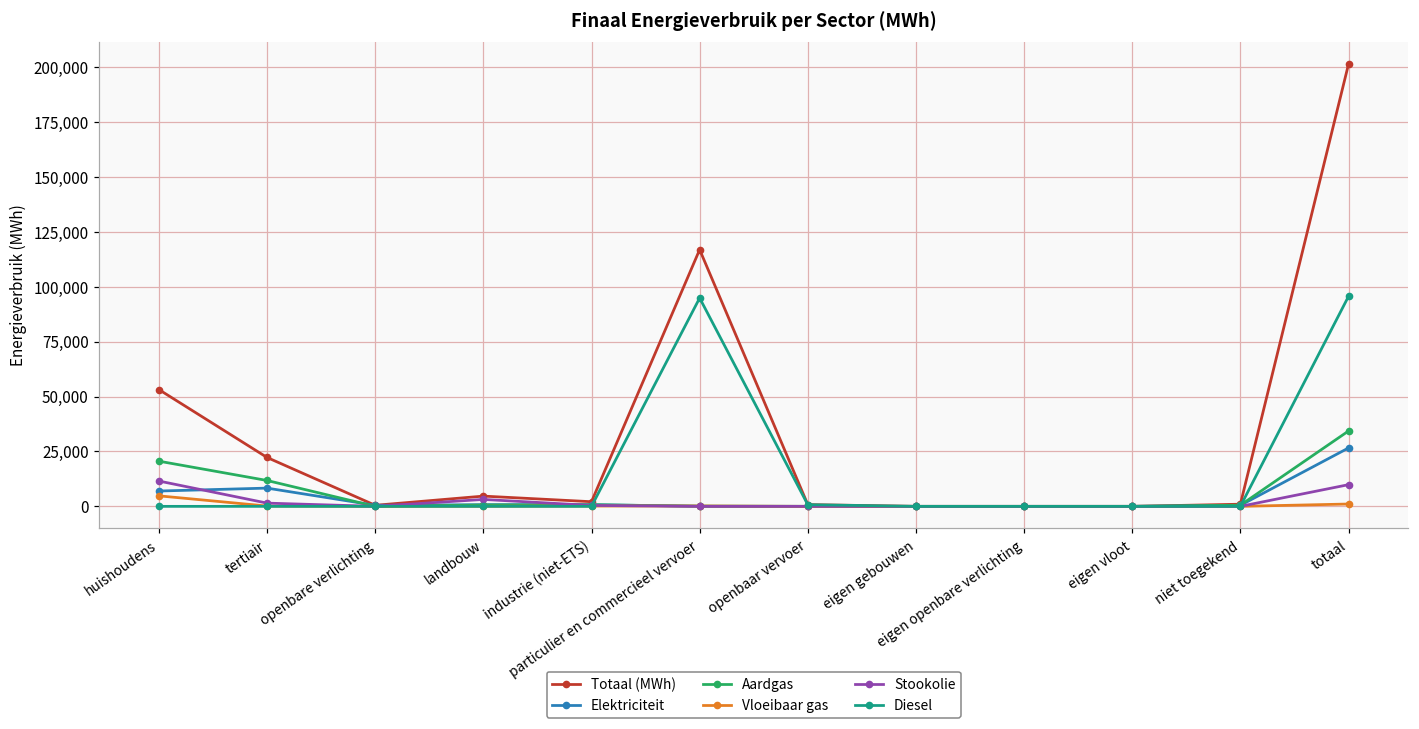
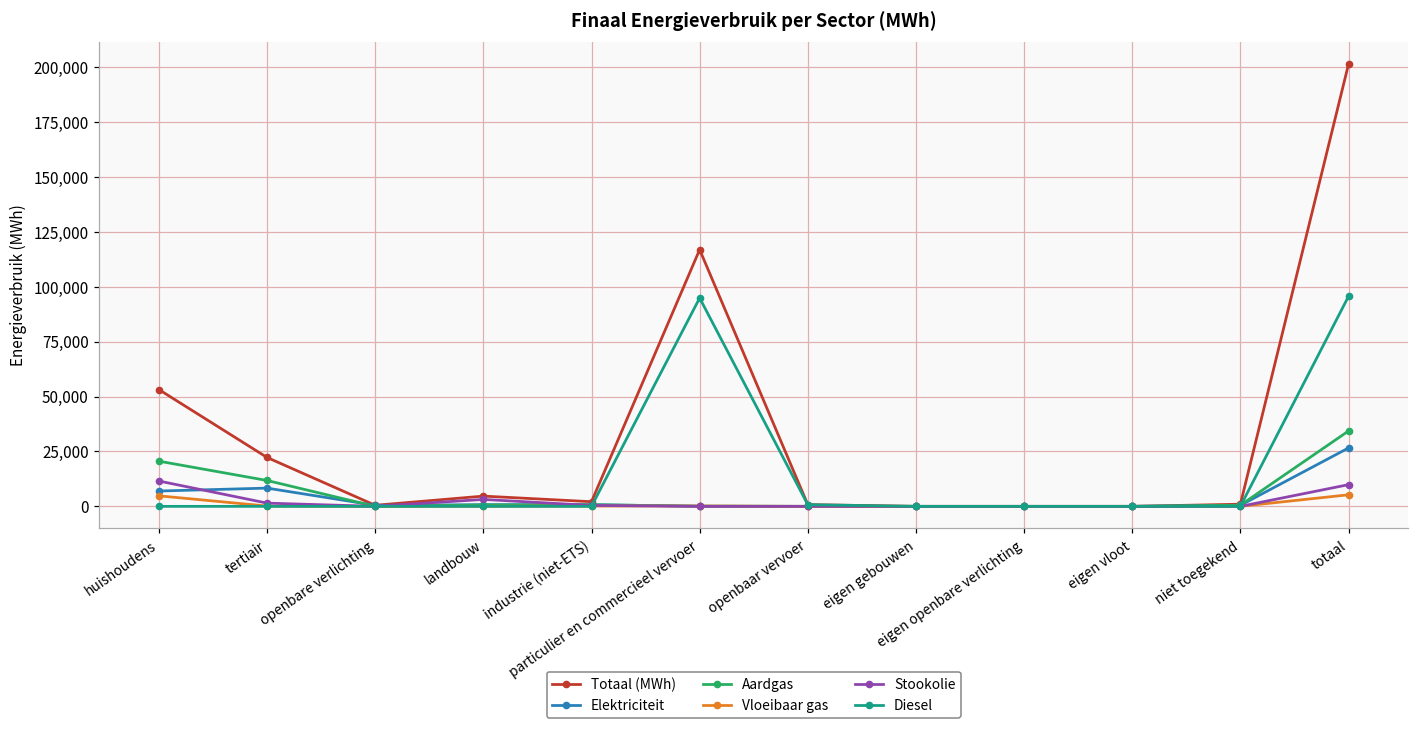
  {
    "Totaal (MWh)": {
      "huishoudens": "53,000",
      "tertiair": "22,000",
      "landbouw": "5,000",
      "industrie (niet-ETS)": "2,000",
      "particulier en commercieel vervoer": "117,000",
      "totaal": "201,000"
    },
    "Elektriciteit": {
      "huishoudens": "7,000",
      "tertiair": "8,000",
      "totaal": "27,000"
    },
    "Vloeibaar gas": {
      "huishoudens": "5,000",
-     "totaal": "1,000"
+     "totaal": "5,000"
    },
    "Stookolie": {
      "huishoudens": "12,000",
      "tertiair": "1,000",
      "landbouw": "3,000",
      "totaal": "10,000"
    }
  }
